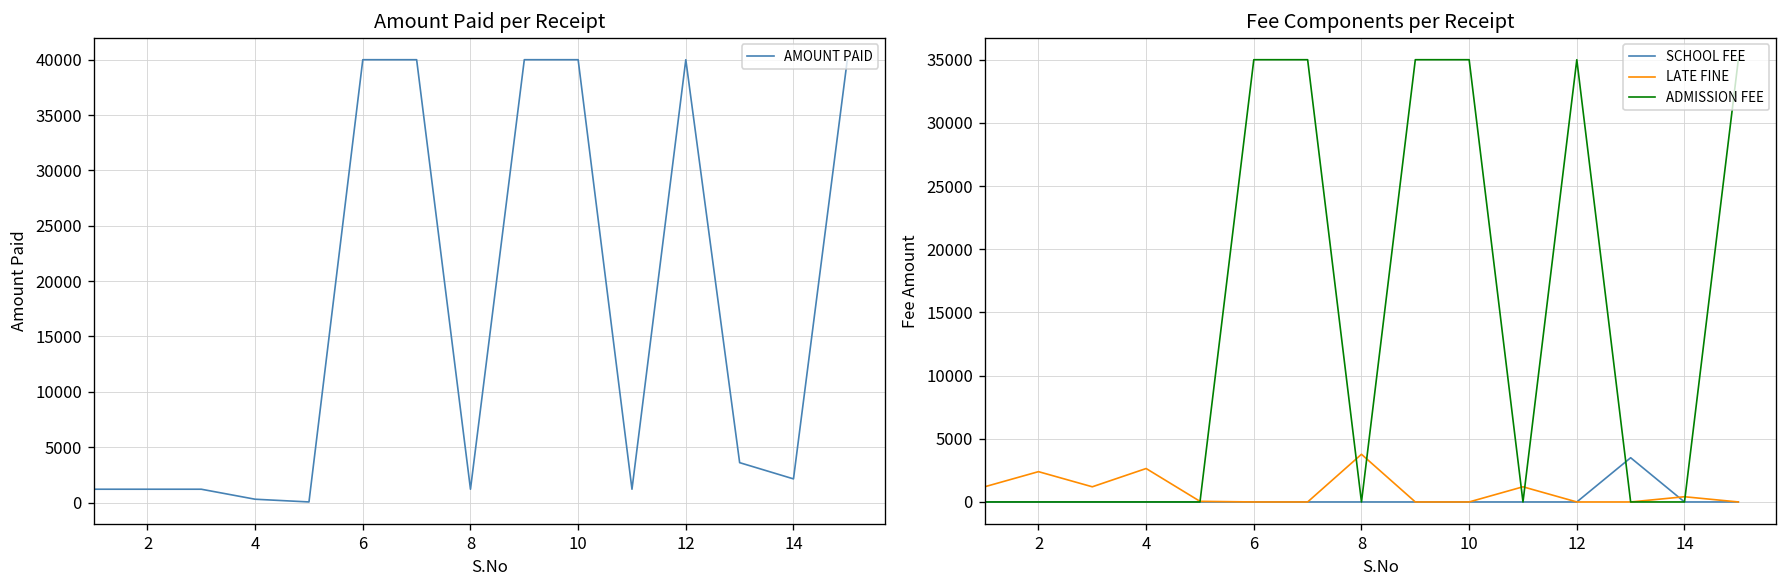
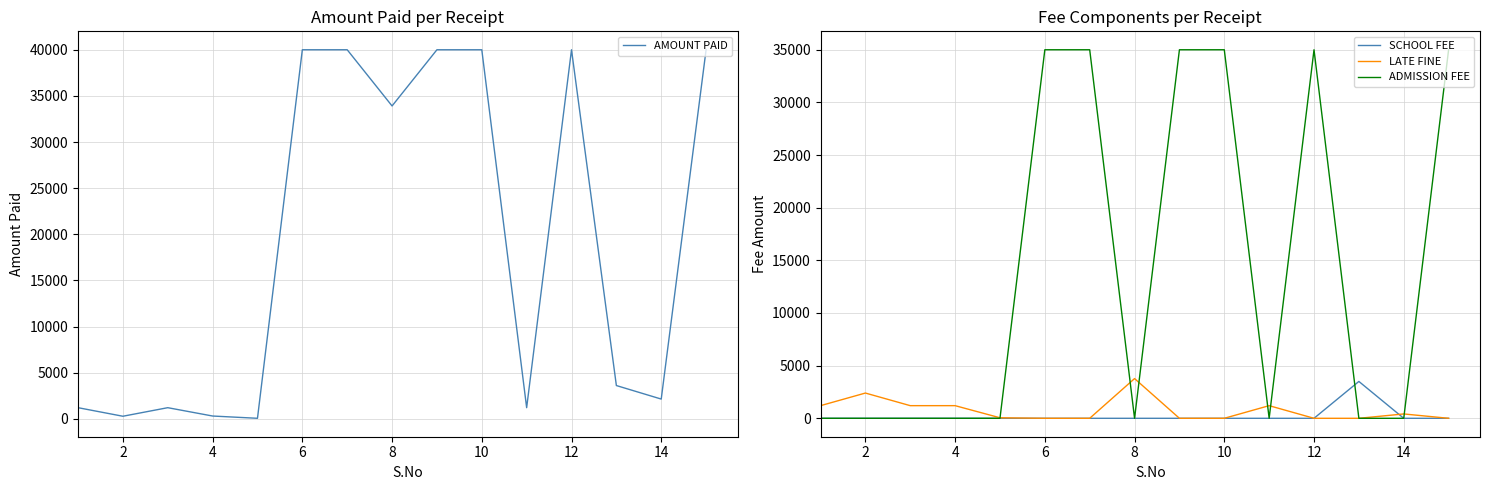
  {
    "Amount Paid per Receipt": {
-     "2": 1000,
+     "2": 0,
      "4": 0,
      "6": 40000,
-     "8": 1000,
+     "8": 34000,
      "10": 40000,
      "12": 40000,
      "14": 2000
    },
    "Fee Components per Receipt": {
      "LATE FINE": {
        "2": 2400,
-       "4": 2600,
+       "4": 1200,
        "8": 3800,
        "14": 400
      },
      "ADMISSION FEE": {
        "6": 35000,
        "10": 35000,
        "12": 35000
      }
    }
  }
